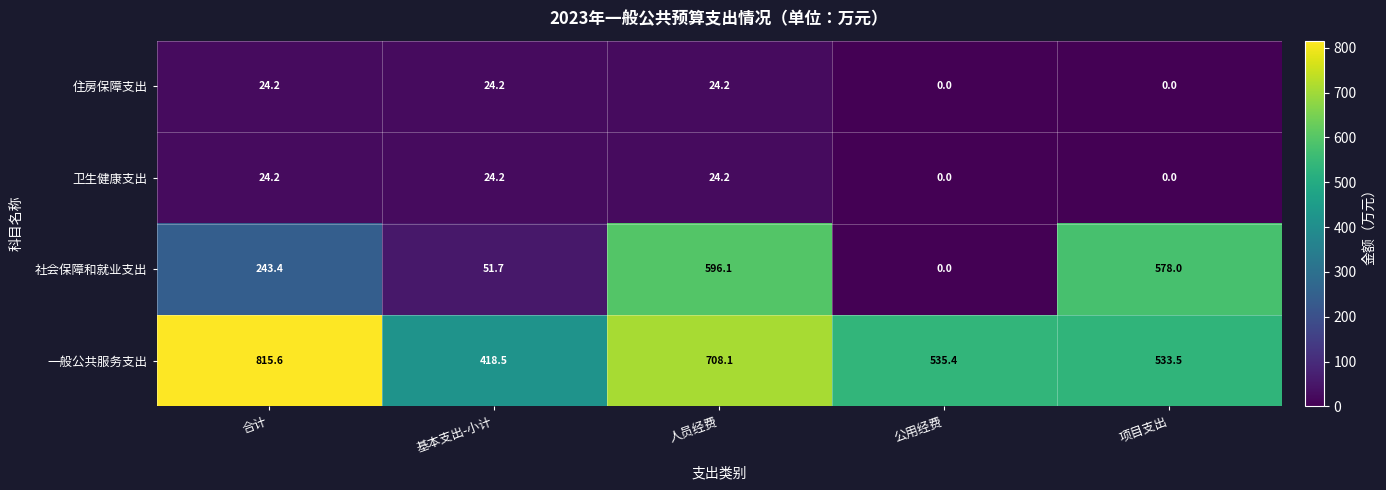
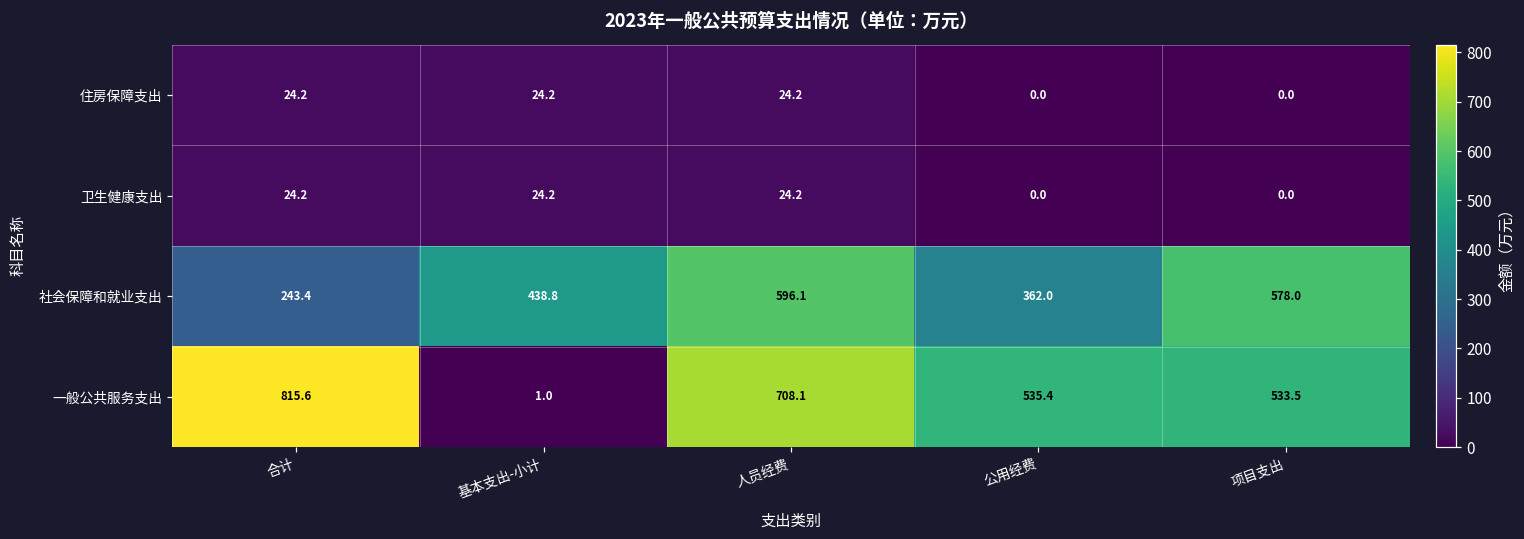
  {
    "住房保障支出": {
      "合计": 24.2,
      "基本支出-小计": 24.2,
      "人员经费": 24.2,
      "公用经费": 0.0,
      "项目支出": 0.0
    },
    "卫生健康支出": {
      "合计": 24.2,
      "基本支出-小计": 24.2,
      "人员经费": 24.2,
      "公用经费": 0.0,
      "项目支出": 0.0
    },
    "社会保障和就业支出": {
      "合计": 243.4,
-     "基本支出-小计": 51.7,
+     "基本支出-小计": 438.8,
      "人员经费": 596.1,
-     "公用经费": 0.0,
+     "公用经费": 362.0,
      "项目支出": 578.0
    },
    "一般公共服务支出": {
      "合计": 815.6,
-     "基本支出-小计": 418.5,
+     "基本支出-小计": 1.0,
      "人员经费": 708.1,
      "公用经费": 535.4,
      "项目支出": 533.5
    }
  }
